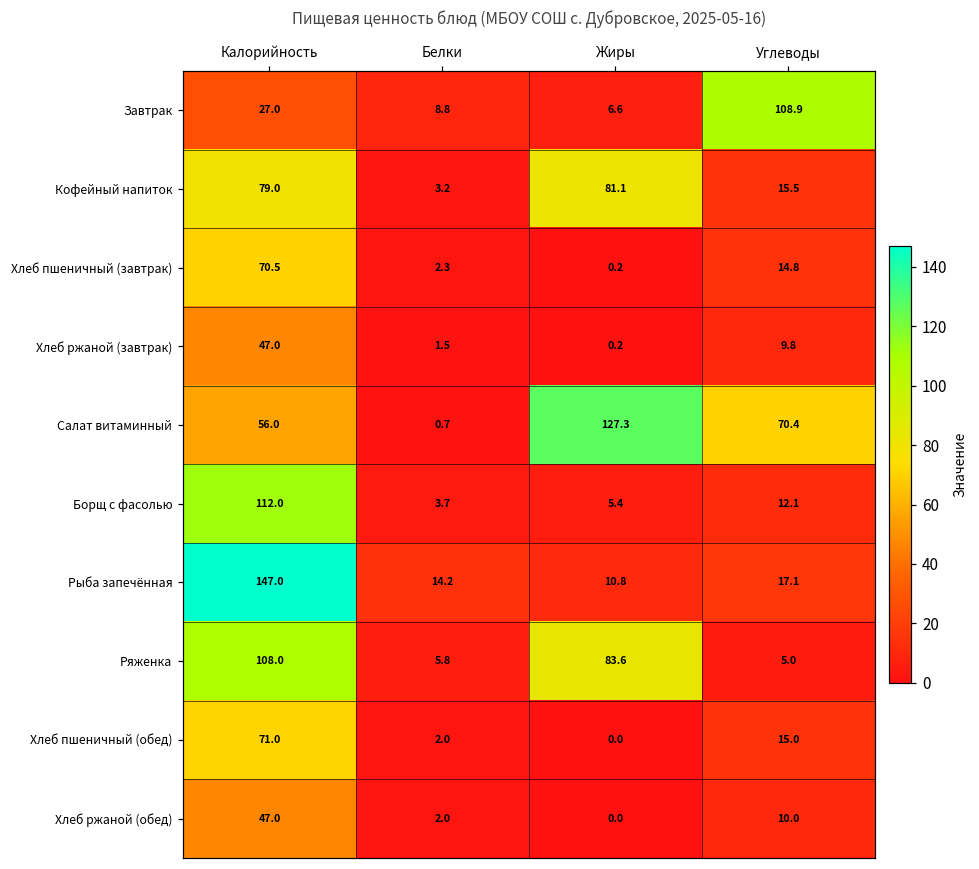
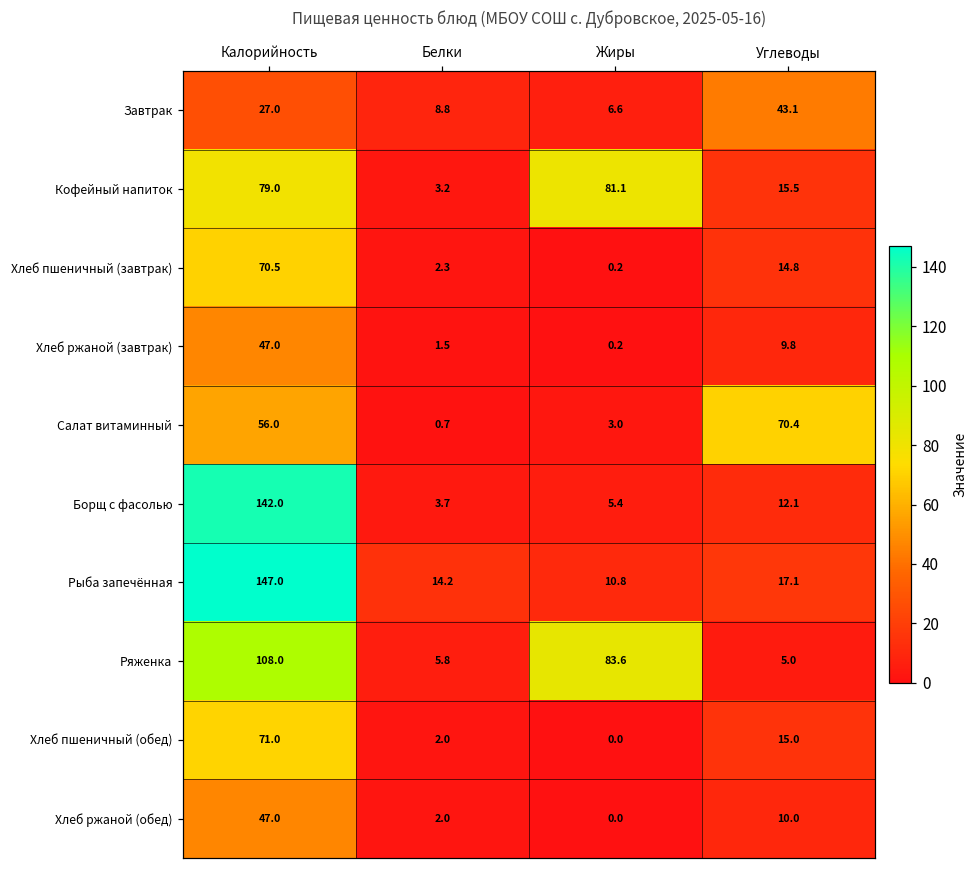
  {
    "Завтрак": {
      "Калорийность": 27.0,
      "Белки": 8.8,
      "Жиры": 6.6,
-     "Углеводы": 108.9
+     "Углеводы": 43.1
    },
    "Кофейный напиток": {
      "Калорийность": 79.0,
      "Белки": 3.2,
      "Жиры": 81.1,
      "Углеводы": 15.5
    },
    "Хлеб пшеничный (завтрак)": {
      "Калорийность": 70.5,
      "Белки": 2.3,
      "Жиры": 0.2,
      "Углеводы": 14.8
    },
    "Хлеб ржаной (завтрак)": {
      "Калорийность": 47.0,
      "Белки": 1.5,
      "Жиры": 0.2,
      "Углеводы": 9.8
    },
    "Салат витаминный": {
      "Калорийность": 56.0,
      "Белки": 0.7,
-     "Жиры": 127.3,
+     "Жиры": 3.0,
      "Углеводы": 70.4
    },
    "Борщ с фасолью": {
-     "Калорийность": 112.0,
+     "Калорийность": 142.0,
      "Белки": 3.7,
      "Жиры": 5.4,
      "Углеводы": 12.1
    },
    "Рыба запечённая": {
      "Калорийность": 147.0,
      "Белки": 14.2,
      "Жиры": 10.8,
      "Углеводы": 17.1
    },
    "Ряженка": {
      "Калорийность": 108.0,
      "Белки": 5.8,
      "Жиры": 83.6,
      "Углеводы": 5.0
    },
    "Хлеб пшеничный (обед)": {
      "Калорийность": 71.0,
      "Белки": 2.0,
      "Жиры": 0.0,
      "Углеводы": 15.0
    },
    "Хлеб ржаной (обед)": {
      "Калорийность": 47.0,
      "Белки": 2.0,
      "Жиры": 0.0,
      "Углеводы": 10.0
    }
  }
